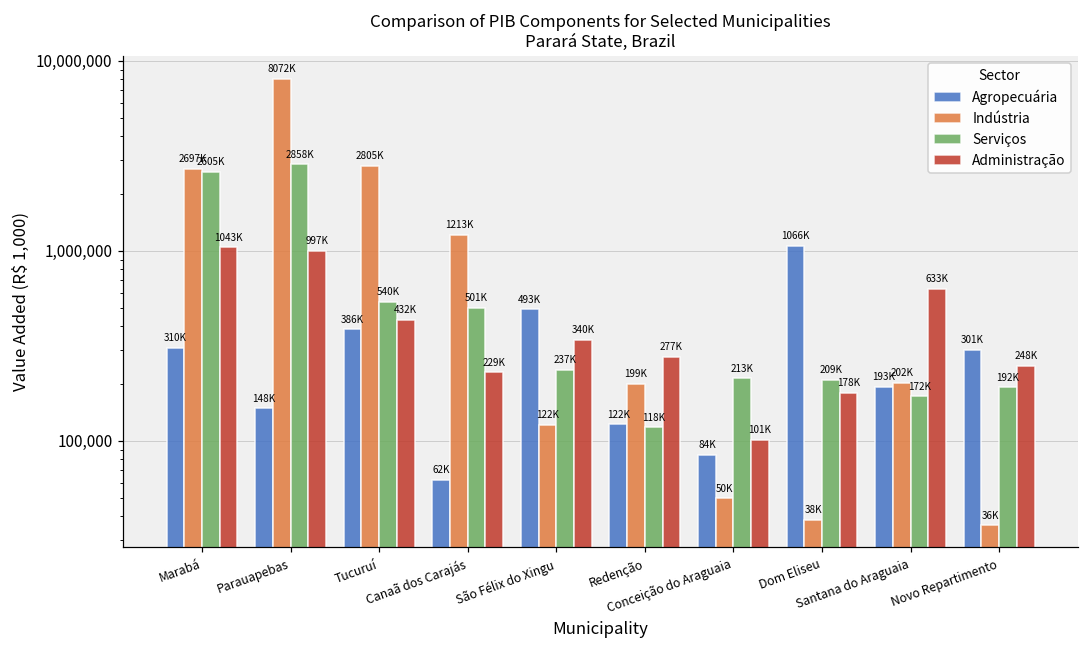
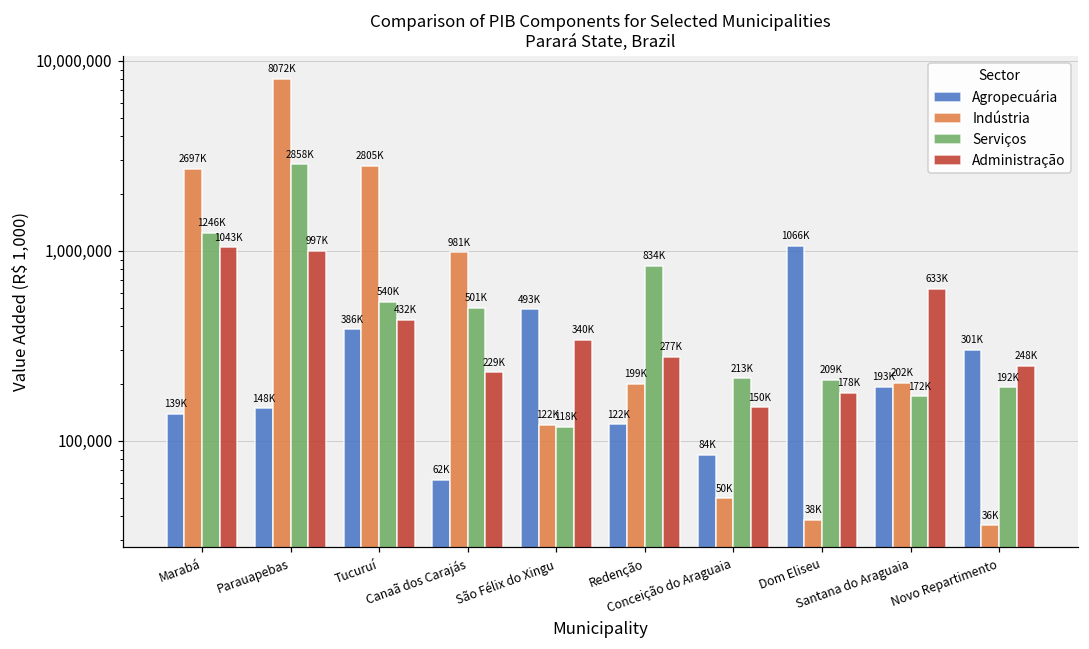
  {
    "Agropecuária": {
-     "Marabá": "310K",
+     "Marabá": "139K",
      "Parauapebas": "148K",
      "Tucuruí": "386K",
      "Canaã dos Carajás": "62K",
      "São Félix do Xingu": "493K",
      "Redenção": "122K",
      "Conceição do Araguaia": "84K",
      "Dom Eliseu": "1066K",
      "Santana do Araguaia": "193K",
      "Novo Repartimento": "301K"
    },
    "Indústria": {
      "Parauapebas": "8072K",
      "Tucuruí": "2805K",
-     "Canaã dos Carajás": "1213K",
+     "Canaã dos Carajás": "981K",
      "São Félix do Xingu": "122K",
      "Redenção": "199K",
      "Conceição do Araguaia": "50K",
      "Dom Eliseu": "38K",
      "Santana do Araguaia": "202K",
      "Novo Repartimento": "36K"
    },
    "Serviços": {
-     "Marabá": "2605K",
+     "Marabá": "1246K",
      "Parauapebas": "2858K",
      "Tucuruí": "540K",
      "Canaã dos Carajás": "501K",
-     "São Félix do Xingu": "237K",
-     "Redenção": "118K",
+     "São Félix do Xingu": "118K",
+     "Redenção": "834K",
      "Conceição do Araguaia": "213K",
      "Dom Eliseu": "209K",
      "Santana do Araguaia": "172K",
      "Novo Repartimento": "192K"
    },
    "Administração": {
      "Marabá": "1043K",
      "Parauapebas": "997K",
      "Tucuruí": "432K",
      "Canaã dos Carajás": "229K",
      "São Félix do Xingu": "340K",
      "Redenção": "277K",
-     "Conceição do Araguaia": "101K",
+     "Conceição do Araguaia": "150K",
      "Dom Eliseu": "178K",
      "Santana do Araguaia": "633K",
      "Novo Repartimento": "248K"
    }
  }
